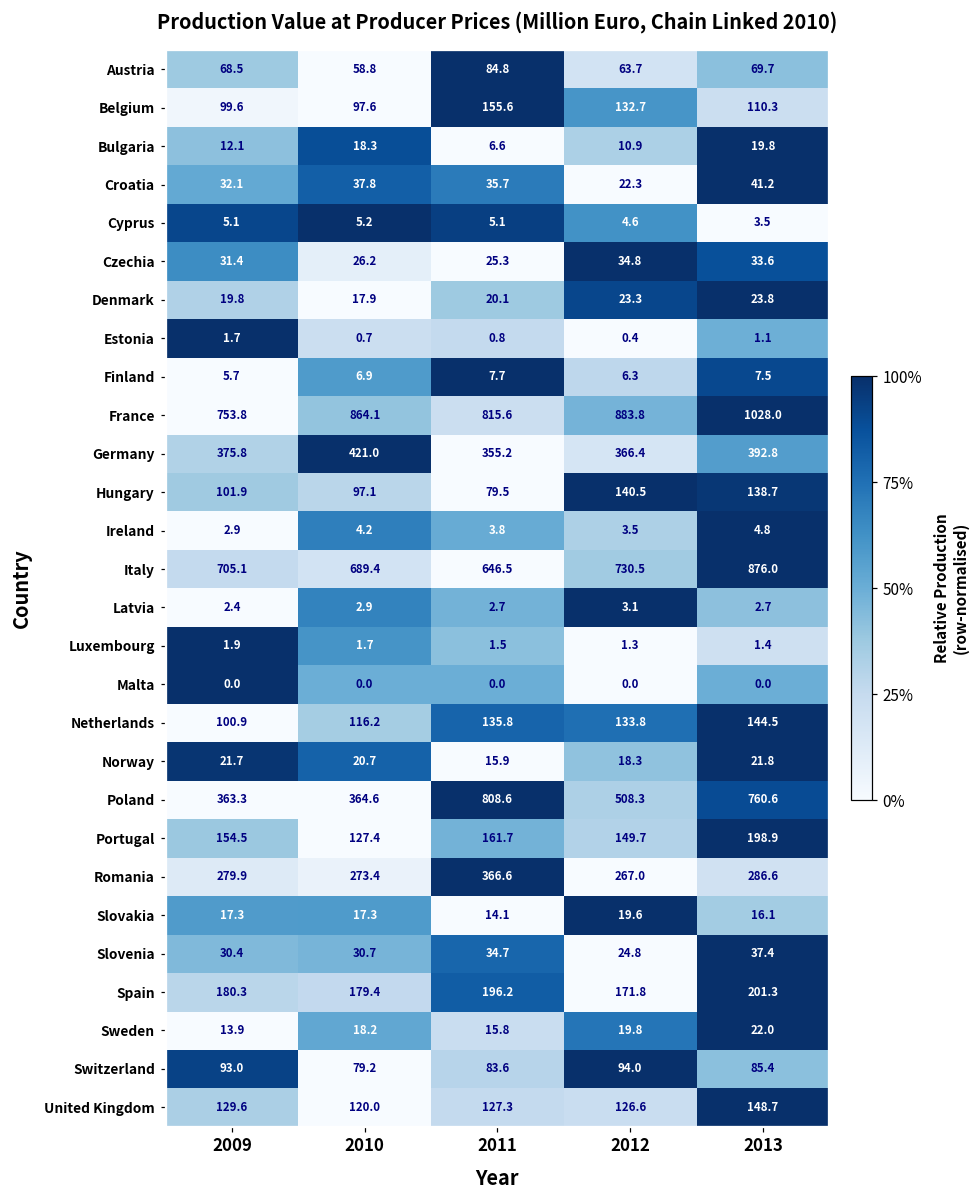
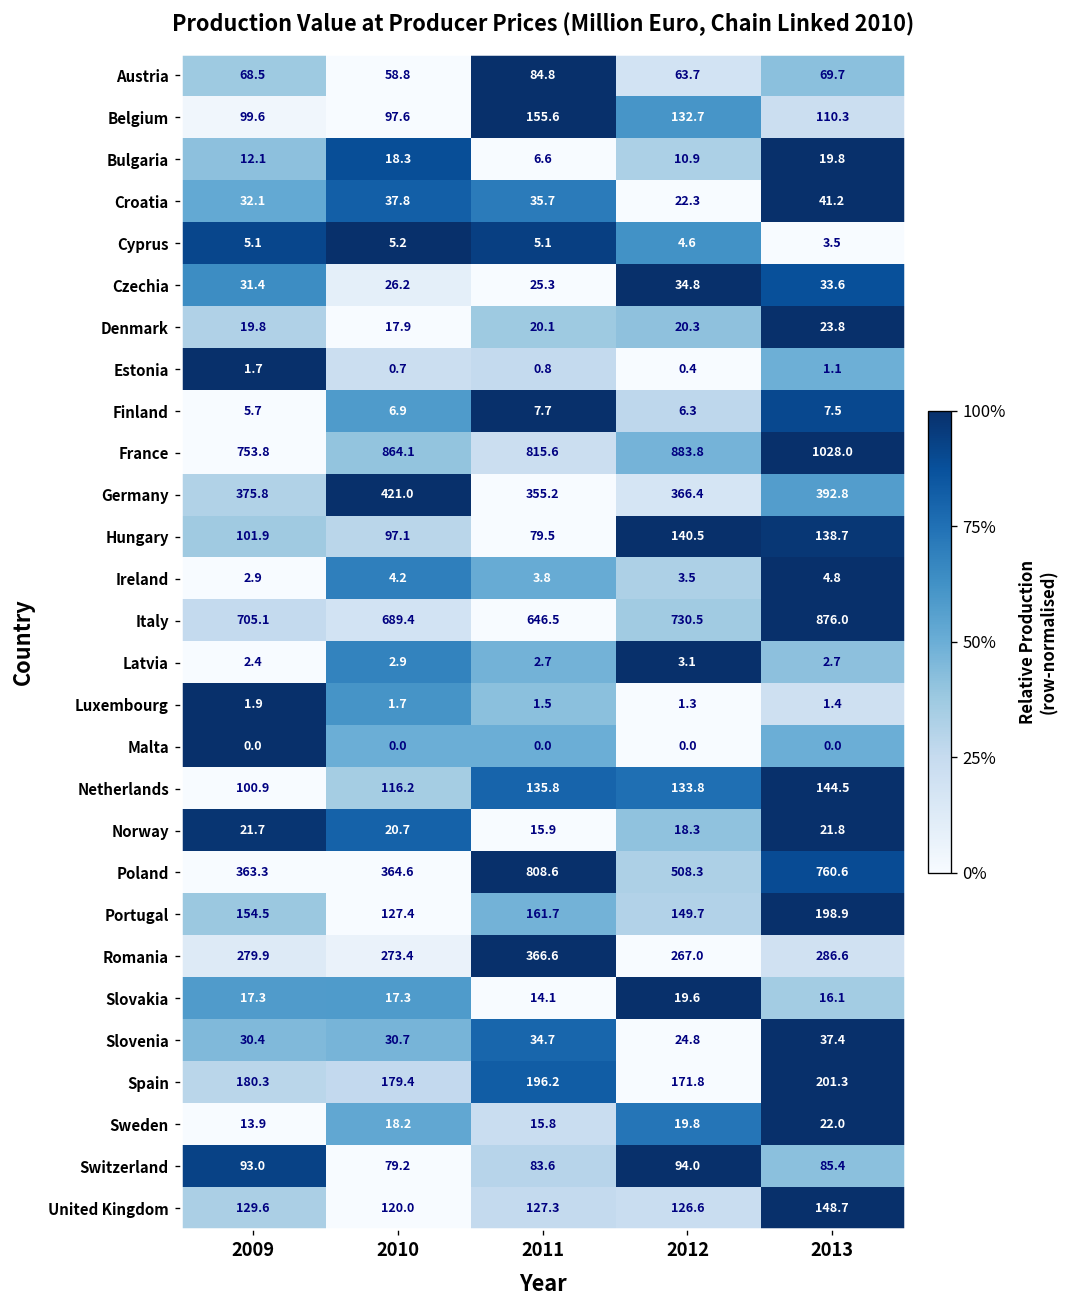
  {
    "Austria": {
      "2009": 68.5,
      "2010": 58.8,
      "2011": 84.8,
      "2012": 63.7,
      "2013": 69.7
    },
    "Belgium": {
      "2009": 99.6,
      "2010": 97.6,
      "2011": 155.6,
      "2012": 132.7,
      "2013": 110.3
    },
    "Bulgaria": {
      "2009": 12.1,
      "2010": 18.3,
      "2011": 6.6,
      "2012": 10.9,
      "2013": 19.8
    },
    "Croatia": {
      "2009": 32.1,
      "2010": 37.8,
      "2011": 35.7,
      "2012": 22.3,
      "2013": 41.2
    },
    "Cyprus": {
      "2009": 5.1,
      "2010": 5.2,
      "2011": 5.1,
      "2012": 4.6,
      "2013": 3.5
    },
    "Czechia": {
      "2009": 31.4,
      "2010": 26.2,
      "2011": 25.3,
      "2012": 34.8,
      "2013": 33.6
    },
    "Denmark": {
      "2009": 19.8,
      "2010": 17.9,
      "2011": 20.1,
-     "2012": 23.3,
+     "2012": 20.3,
      "2013": 23.8
    },
    "Estonia": {
      "2009": 1.7,
      "2010": 0.7,
      "2011": 0.8,
      "2012": 0.4,
      "2013": 1.1
    },
    "Finland": {
      "2009": 5.7,
      "2010": 6.9,
      "2011": 7.7,
      "2012": 6.3,
      "2013": 7.5
    },
    "France": {
      "2009": 753.8,
      "2010": 864.1,
      "2011": 815.6,
      "2012": 883.8,
      "2013": 1028.0
    },
    "Germany": {
      "2009": 375.8,
      "2010": 421.0,
      "2011": 355.2,
      "2012": 366.4,
      "2013": 392.8
    },
    "Hungary": {
      "2009": 101.9,
      "2010": 97.1,
      "2011": 79.5,
      "2012": 140.5,
      "2013": 138.7
    },
    "Ireland": {
      "2009": 2.9,
      "2010": 4.2,
      "2011": 3.8,
      "2012": 3.5,
      "2013": 4.8
    },
    "Italy": {
      "2009": 705.1,
      "2010": 689.4,
      "2011": 646.5,
      "2012": 730.5,
      "2013": 876.0
    },
    "Latvia": {
      "2009": 2.4,
      "2010": 2.9,
      "2011": 2.7,
      "2012": 3.1,
      "2013": 2.7
    },
    "Luxembourg": {
      "2009": 1.9,
      "2010": 1.7,
      "2011": 1.5,
      "2012": 1.3,
      "2013": 1.4
    },
    "Malta": {
      "2009": 0.0,
      "2010": 0.0,
      "2011": 0.0,
      "2012": 0.0,
      "2013": 0.0
    },
    "Netherlands": {
      "2009": 100.9,
      "2010": 116.2,
      "2011": 135.8,
      "2012": 133.8,
      "2013": 144.5
    },
    "Norway": {
      "2009": 21.7,
      "2010": 20.7,
      "2011": 15.9,
      "2012": 18.3,
      "2013": 21.8
    },
    "Poland": {
      "2009": 363.3,
      "2010": 364.6,
      "2011": 808.6,
      "2012": 508.3,
      "2013": 760.6
    },
    "Portugal": {
      "2009": 154.5,
      "2010": 127.4,
      "2011": 161.7,
      "2012": 149.7,
      "2013": 198.9
    },
    "Romania": {
      "2009": 279.9,
      "2010": 273.4,
      "2011": 366.6,
      "2012": 267.0,
      "2013": 286.6
    },
    "Slovakia": {
      "2009": 17.3,
      "2010": 17.3,
      "2011": 14.1,
      "2012": 19.6,
      "2013": 16.1
    },
    "Slovenia": {
      "2009": 30.4,
      "2010": 30.7,
      "2011": 34.7,
      "2012": 24.8,
      "2013": 37.4
    },
    "Spain": {
      "2009": 180.3,
      "2010": 179.4,
      "2011": 196.2,
      "2012": 171.8,
      "2013": 201.3
    },
    "Sweden": {
      "2009": 13.9,
      "2010": 18.2,
      "2011": 15.8,
      "2012": 19.8,
      "2013": 22.0
    },
    "Switzerland": {
      "2009": 93.0,
      "2010": 79.2,
      "2011": 83.6,
      "2012": 94.0,
      "2013": 85.4
    },
    "United Kingdom": {
      "2009": 129.6,
      "2010": 120.0,
      "2011": 127.3,
      "2012": 126.6,
      "2013": 148.7
    }
  }
